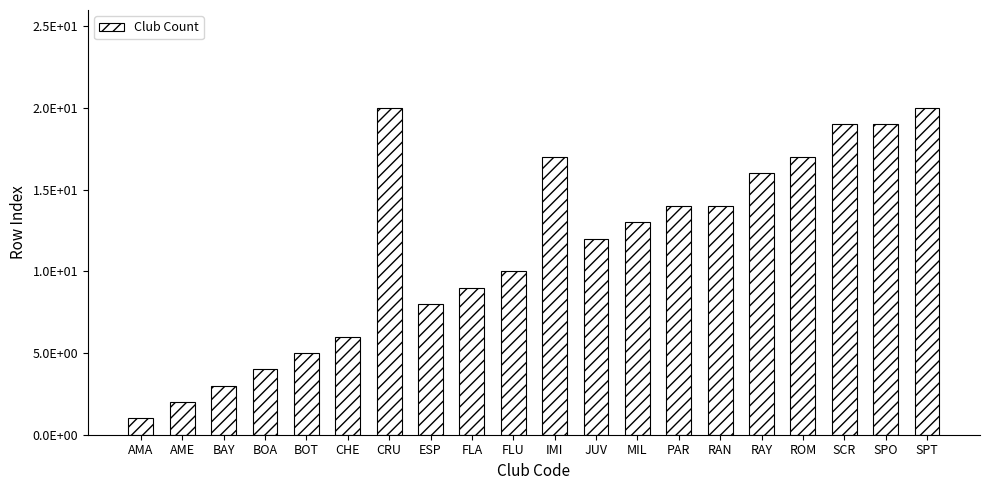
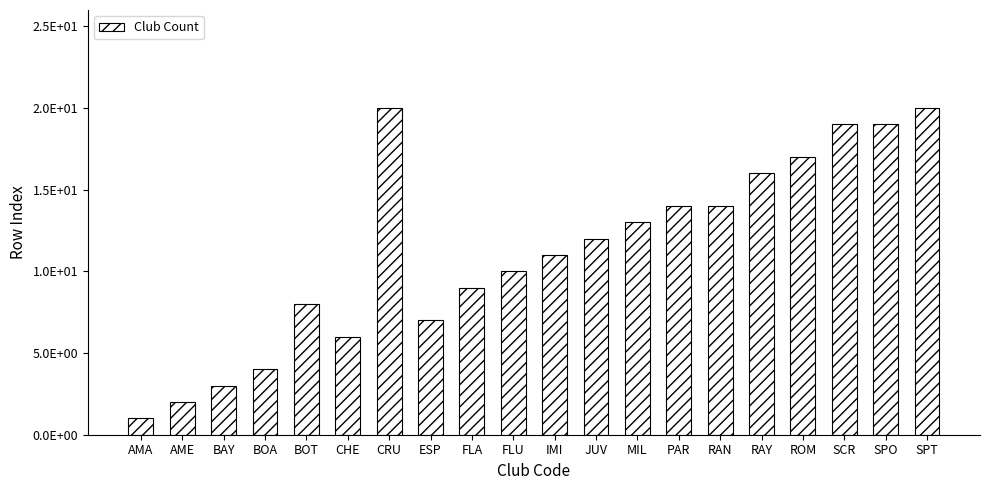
  {
    "AMA": 1,
    "AME": 2,
    "BAY": 3,
    "BOA": 4,
-   "BOT": 5,
+   "BOT": 8,
    "CHE": 6,
    "CRU": 20,
-   "ESP": 8,
+   "ESP": 7,
    "FLA": 9,
    "FLU": 10,
-   "IMI": 17,
+   "IMI": 11,
    "JUV": 12,
    "MIL": 13,
    "PAR": 14,
    "RAN": 14,
    "RAY": 16,
    "ROM": 17,
    "SCR": 19,
    "SPO": 19,
    "SPT": 20
  }
